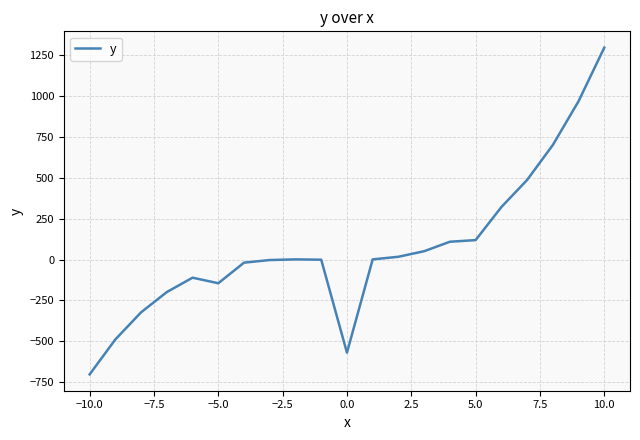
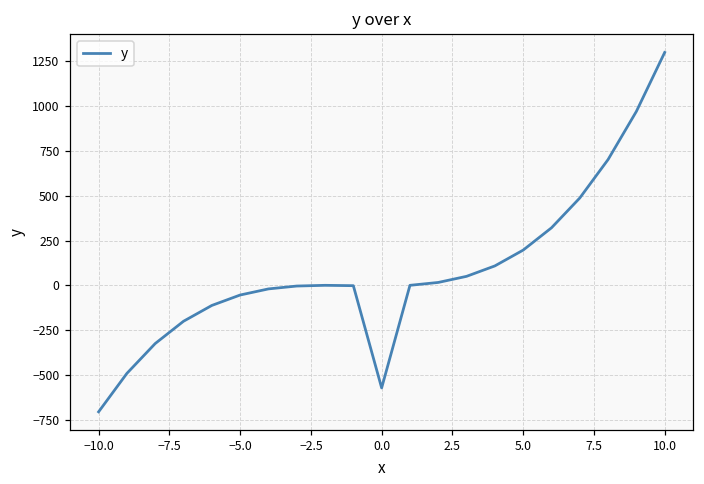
  {
    "−10.0": -700,
-   "−5.0": -150,
+   "−5.0": -50,
    "0.0": -570,
-   "5.0": 120,
+   "5.0": 200,
    "10.0": 1300
  }
